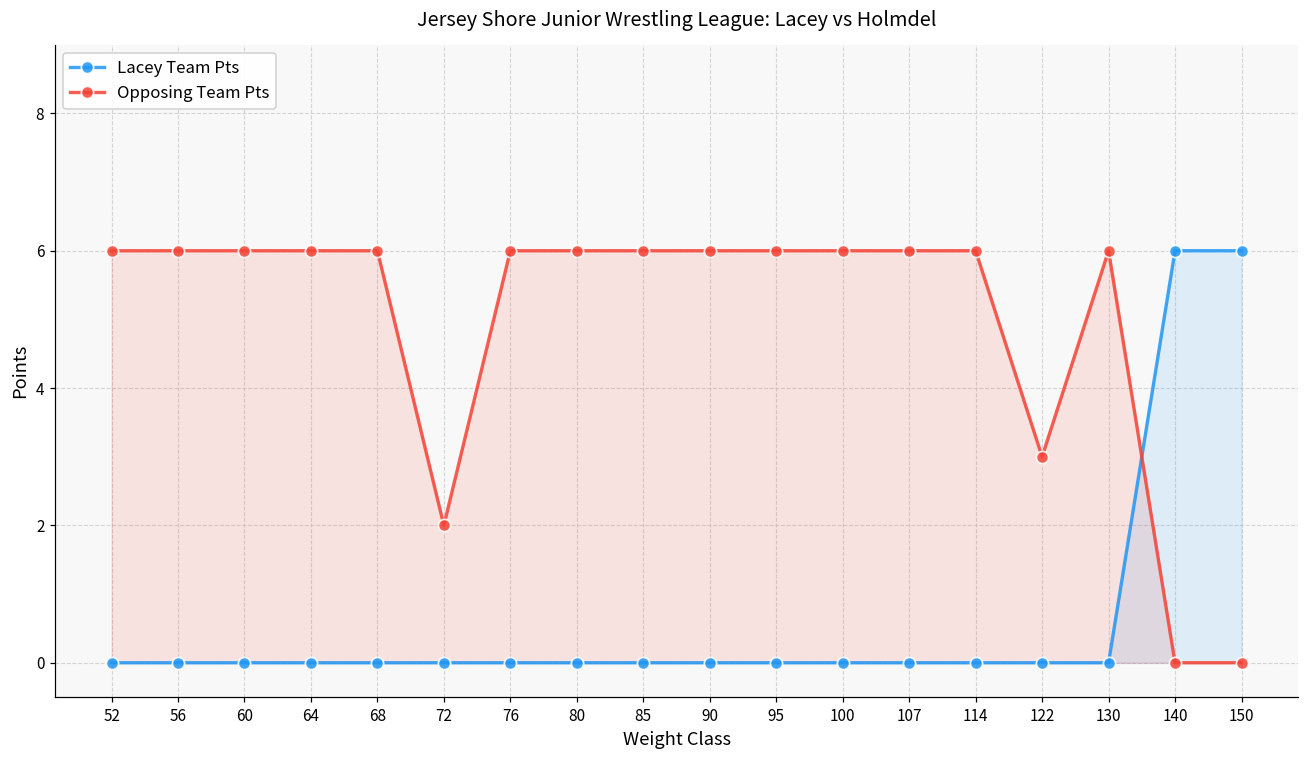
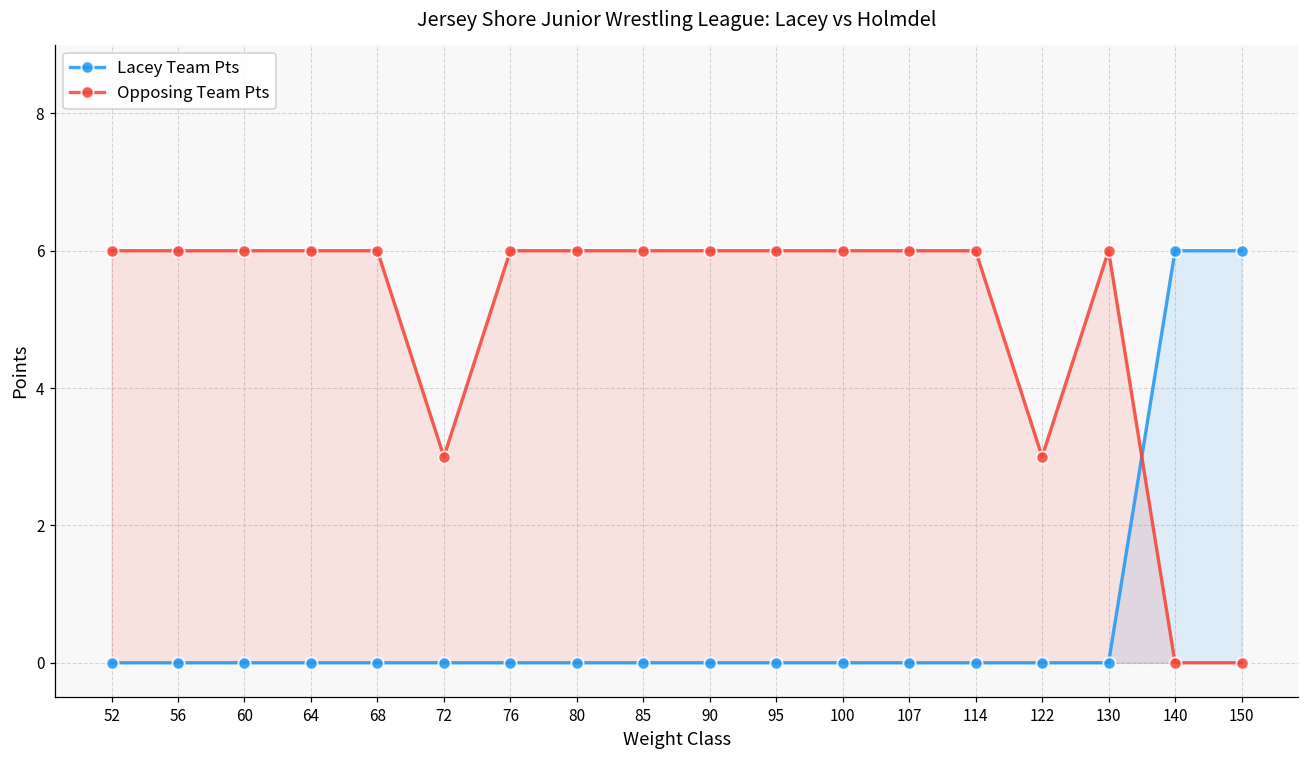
  {
    "Lacey Team Pts": {
      "52": 0,
      "56": 0,
      "60": 0,
      "64": 0,
      "68": 0,
      "72": 0,
      "76": 0,
      "80": 0,
      "85": 0,
      "90": 0,
      "95": 0,
      "100": 0,
      "107": 0,
      "114": 0,
      "122": 0,
      "130": 0,
      "140": 6,
      "150": 6
    },
    "Opposing Team Pts": {
      "52": 6,
      "56": 6,
      "60": 6,
      "64": 6,
      "68": 6,
-     "72": 2,
+     "72": 3,
      "76": 6,
      "80": 6,
      "85": 6,
      "90": 6,
      "95": 6,
      "100": 6,
      "107": 6,
      "114": 6,
      "122": 3,
      "130": 6,
      "140": 0,
      "150": 0
    }
  }
